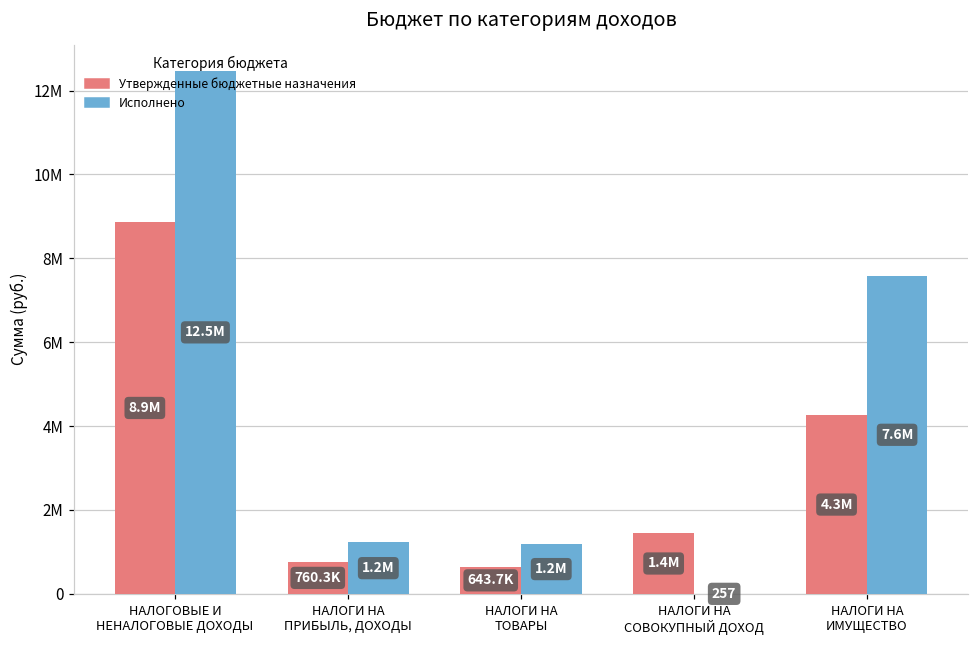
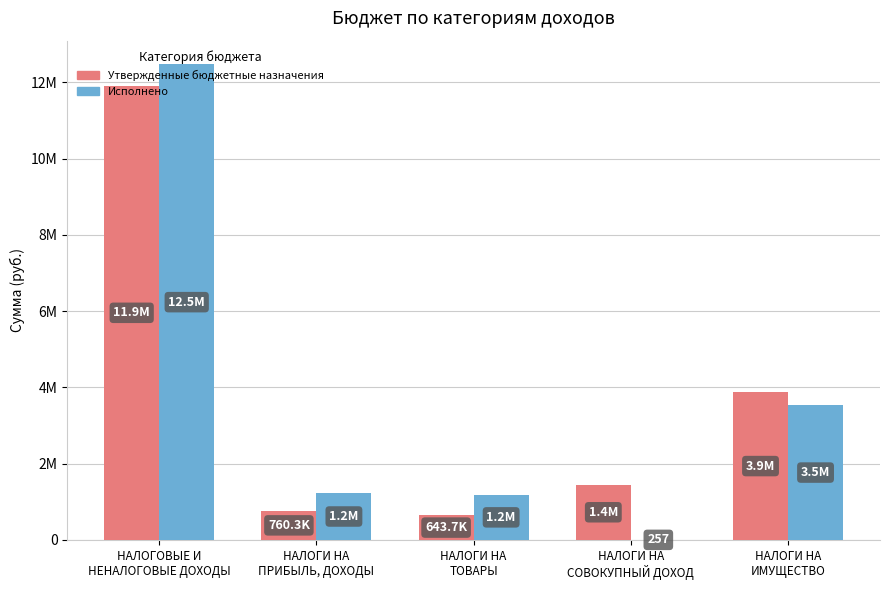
  {
    "Утвержденные бюджетные назначения": {
-     "НАЛОГОВЫЕ И НЕНАЛОГОВЫЕ ДОХОДЫ": "8.9M",
-     "НАЛОГИ НА ИМУЩЕСТВО": "4.3M"
+     "НАЛОГОВЫЕ И НЕНАЛОГОВЫЕ ДОХОДЫ": "11.9M",
+     "НАЛОГИ НА ИМУЩЕСТВО": "3.9M"
    },
    "Исполнено": {
-     "НАЛОГИ НА ИМУЩЕСТВО": "7.6M"
+     "НАЛОГИ НА ИМУЩЕСТВО": "3.5M"
    }
  }
